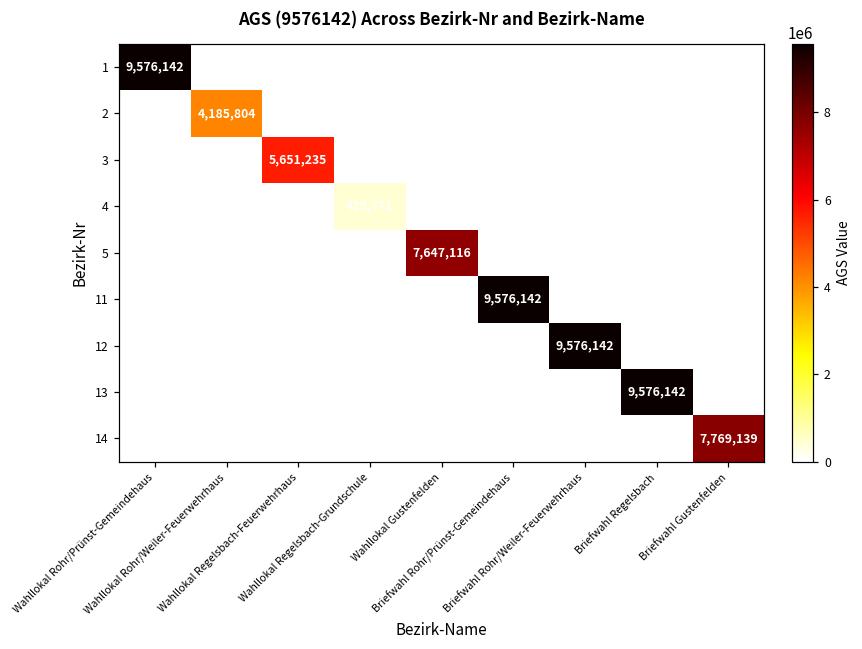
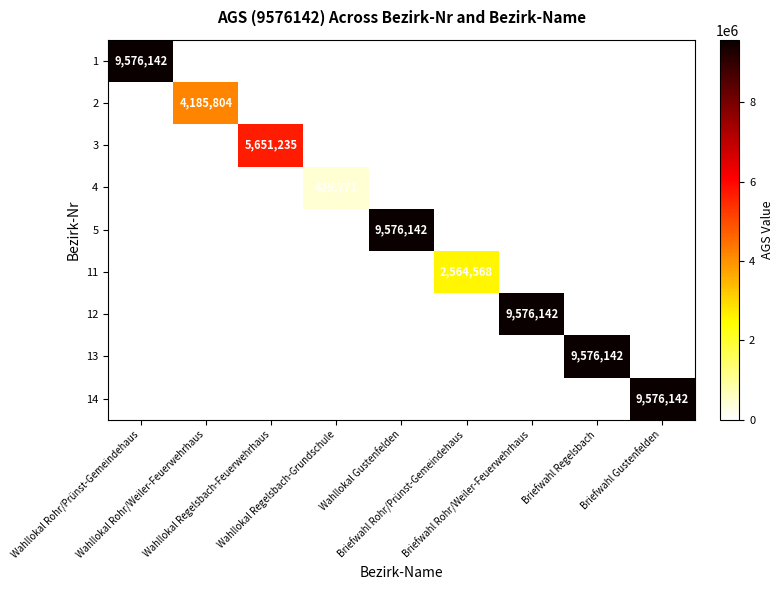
  {
    "1": {
      "Wahllokal Rohr/Prünst-Gemeindehaus": "9,576,142"
    },
    "2": {
      "Wahllokal Rohr/Weiler-Feuerwehrhaus": "4,185,804"
    },
    "3": {
      "Wahllokal Regelsbach-Feuerwehrhaus": "5,651,235"
    },
    "5": {
-     "Wahllokal Gustenfelden": "7,647,116"
+     "Wahllokal Gustenfelden": "9,576,142"
    },
    "11": {
-     "Briefwahl Rohr/Prünst-Gemeindehaus": "9,576,142"
+     "Briefwahl Rohr/Prünst-Gemeindehaus": "2,564,568"
    },
    "12": {
      "Briefwahl Rohr/Weiler-Feuerwehrhaus": "9,576,142"
    },
    "13": {
      "Briefwahl Regelsbach": "9,576,142"
    },
    "14": {
-     "Briefwahl Gustenfelden": "7,769,139"
+     "Briefwahl Gustenfelden": "9,576,142"
    }
  }
